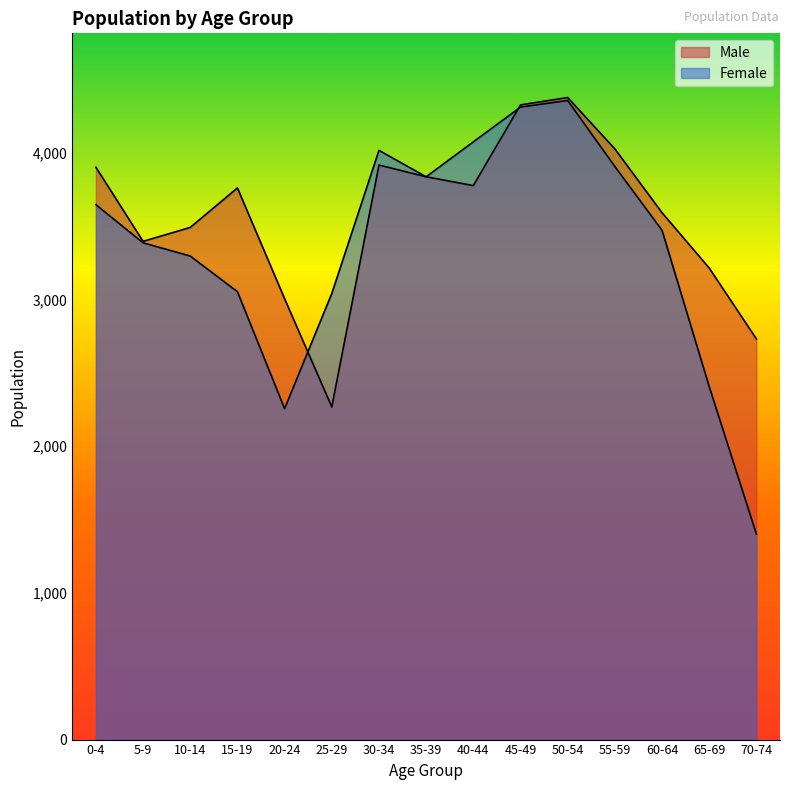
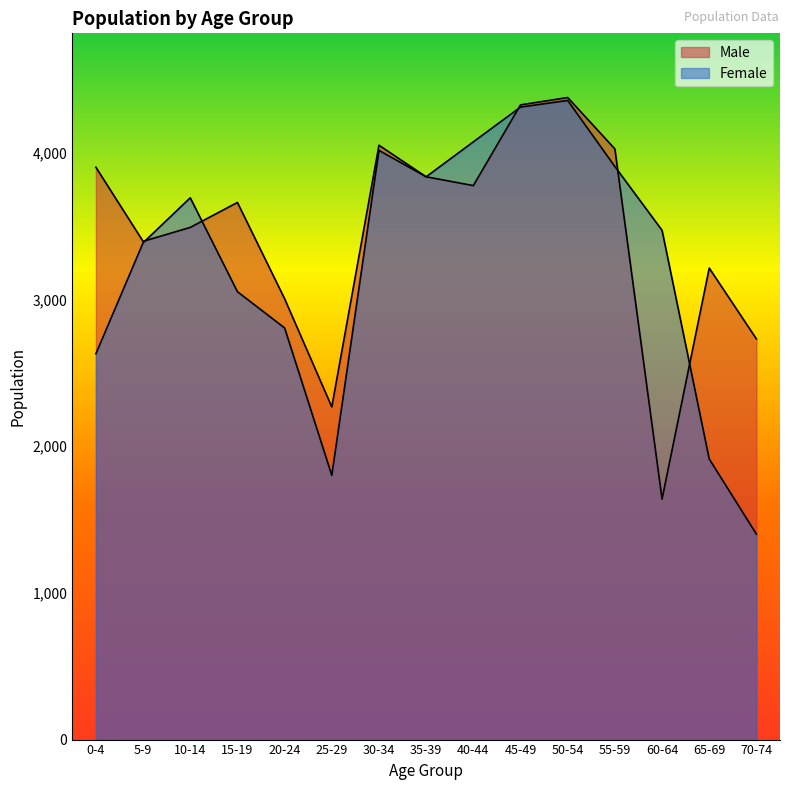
  {
    "Male": {
      "0-4": "3,900",
      "10-14": "3,490",
-     "15-19": "3,760",
+     "15-19": "3,660",
      "20-24": "3,000",
      "25-29": "2,270",
-     "30-34": "3,920",
+     "30-34": "4,050",
      "40-44": "3,780",
      "50-54": "4,380",
      "55-59": "4,030",
-     "60-64": "3,590",
+     "60-64": "1,640",
      "65-69": "3,210",
      "70-74": "2,730"
    },
    "Female": {
-     "0-4": "3,650",
-     "10-14": "3,300",
+     "0-4": "2,630",
+     "10-14": "3,690",
      "15-19": "3,050",
-     "20-24": "2,260",
-     "25-29": "3,040",
+     "20-24": "2,810",
+     "25-29": "1,800",
      "30-34": "4,020",
      "40-44": "4,070",
      "50-54": "4,360",
      "55-59": "3,910",
      "60-64": "3,470",
-     "65-69": "2,410",
+     "65-69": "1,910",
      "70-74": "1,400"
    }
  }
